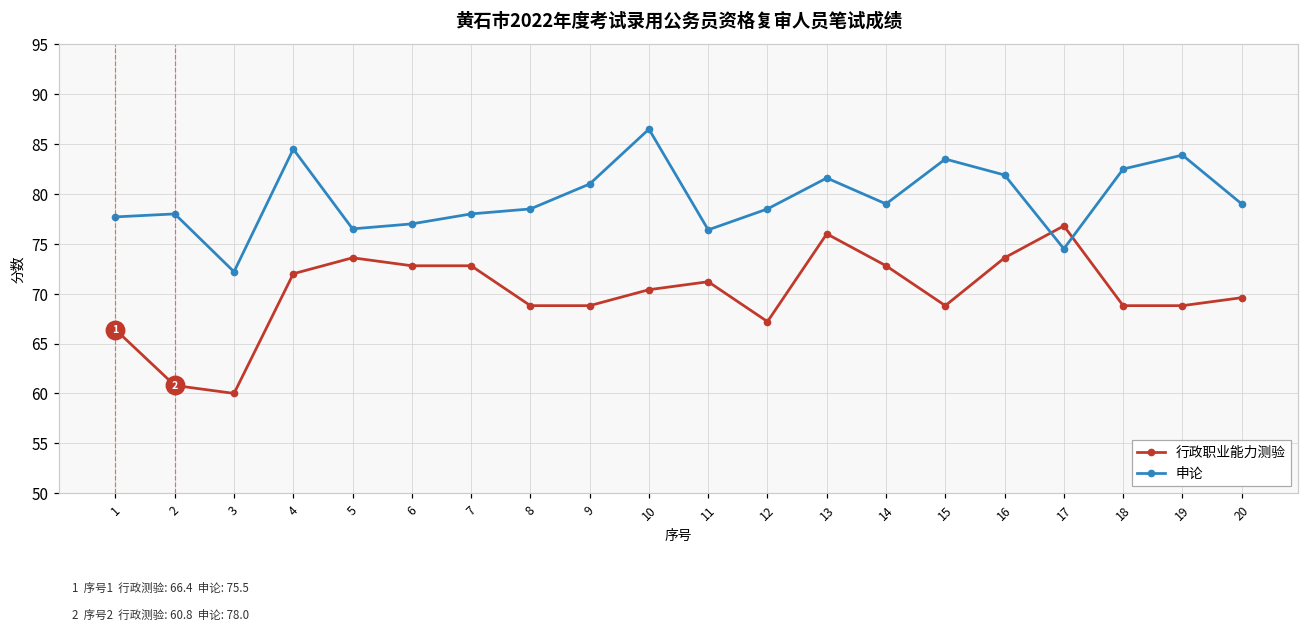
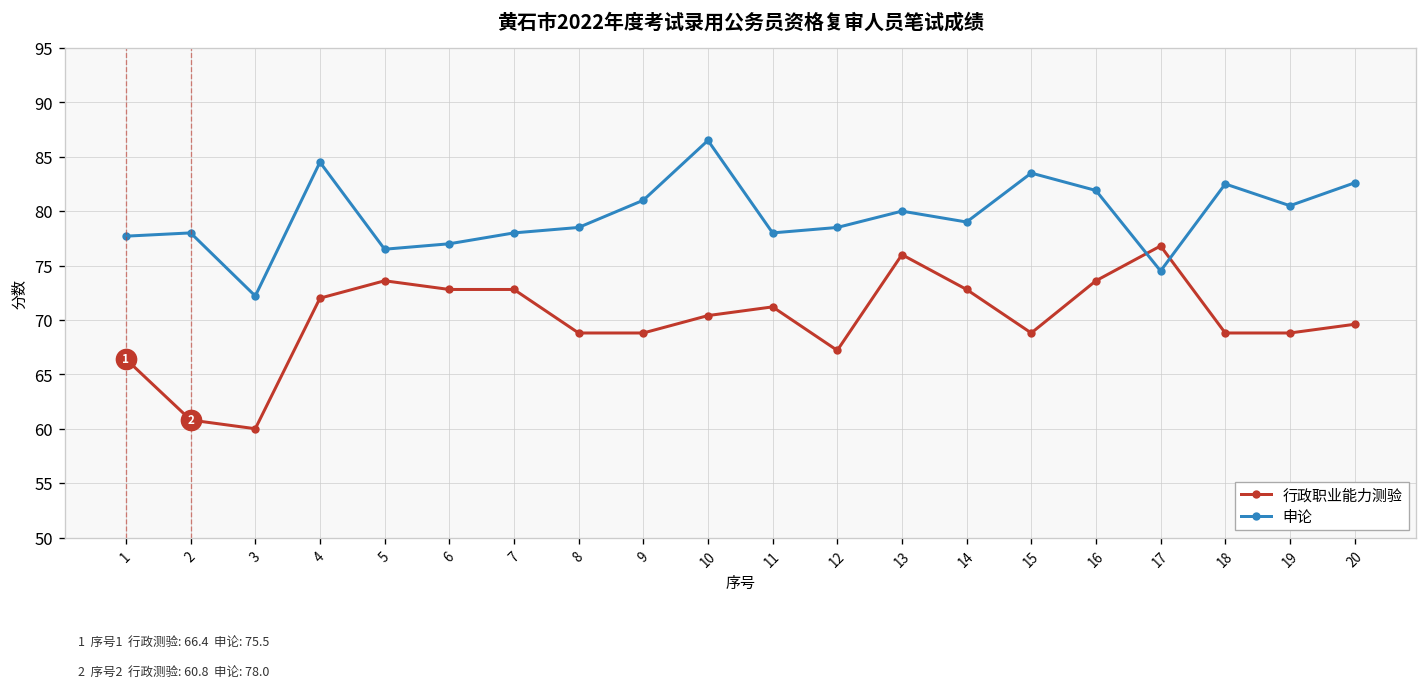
  {
    "申论": {
      "1": 78,
      "2": 78,
      "3": 72,
      "4": 85,
      "5": 77,
      "6": 77,
      "7": 78,
      "8": 79,
      "9": 81,
      "10": 87,
-     "11": 76,
+     "11": 78,
      "12": 79,
-     "13": 82,
+     "13": 80,
      "14": 79,
      "15": 84,
      "16": 82,
      "17": 75,
      "18": 83,
-     "19": 84,
-     "20": 79
+     "19": 81,
+     "20": 83
    }
  }
